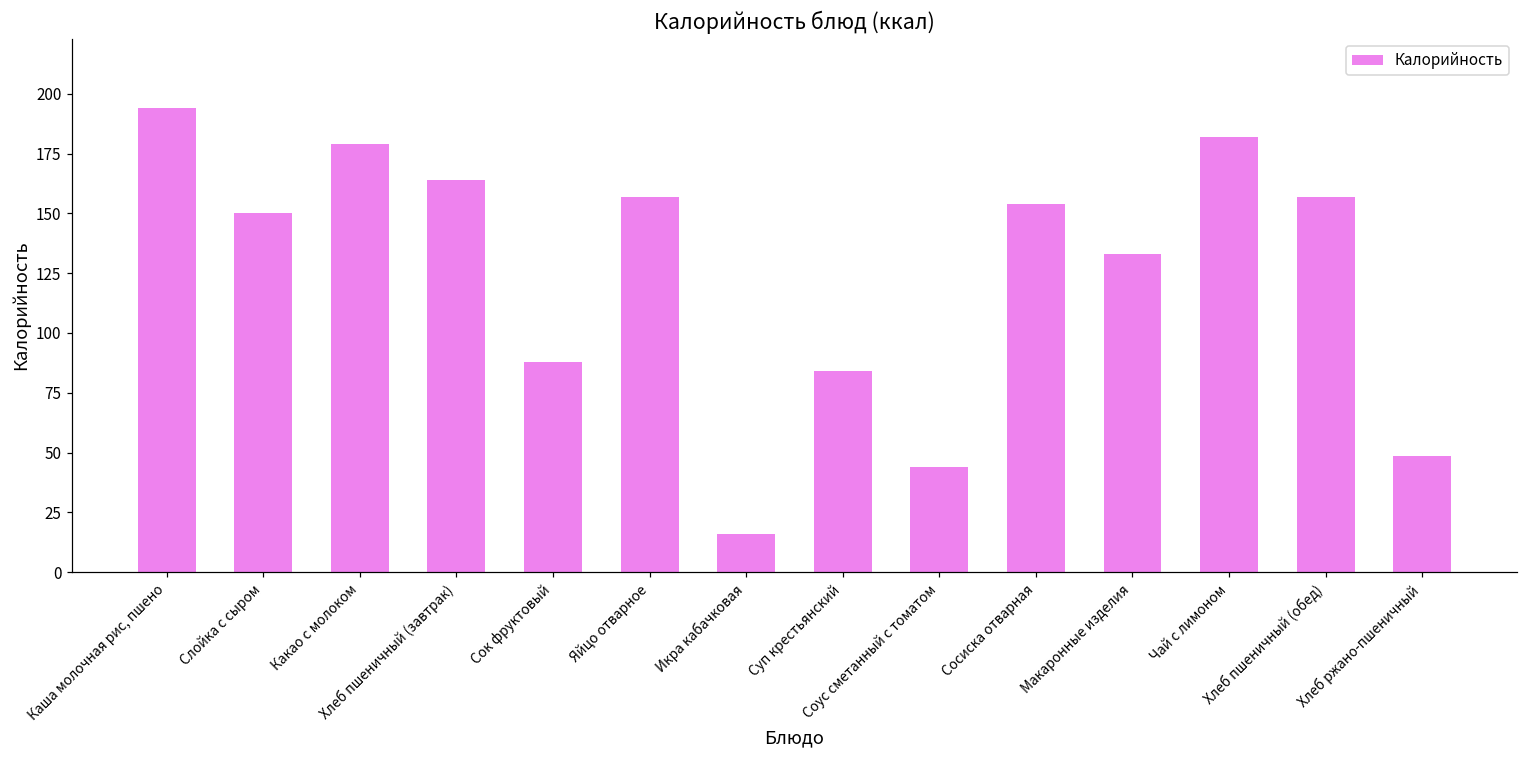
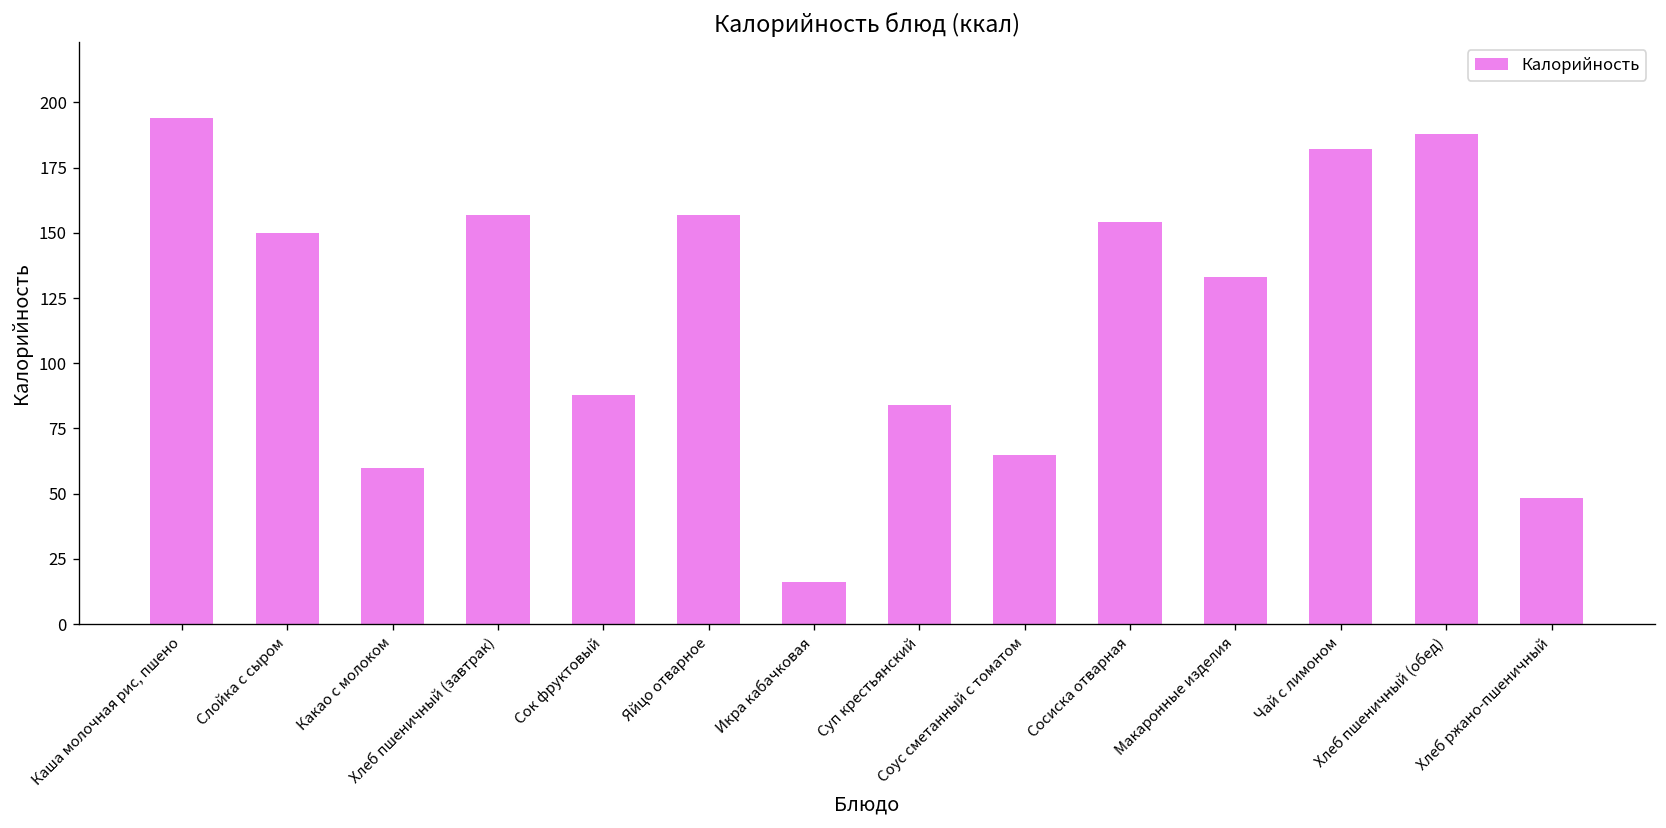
  {
    "Каша молочная рис, пшено": 194,
    "Слойка с сыром": 150,
-   "Какао с молоком": 179,
-   "Хлеб пшеничный (завтрак)": 164,
+   "Какао с молоком": 60,
+   "Хлеб пшеничный (завтрак)": 157,
    "Сок фруктовый": 88,
    "Яйцо отварное": 157,
    "Икра кабачковая": 16,
    "Суп крестьянский": 84,
-   "Соус сметанный с томатом": 44,
+   "Соус сметанный с томатом": 65,
    "Сосиска отварная": 154,
    "Макаронные изделия": 133,
    "Чай с лимоном": 182,
-   "Хлеб пшеничный (обед)": 157,
+   "Хлеб пшеничный (обед)": 188,
    "Хлеб ржано-пшеничный": 49
  }
